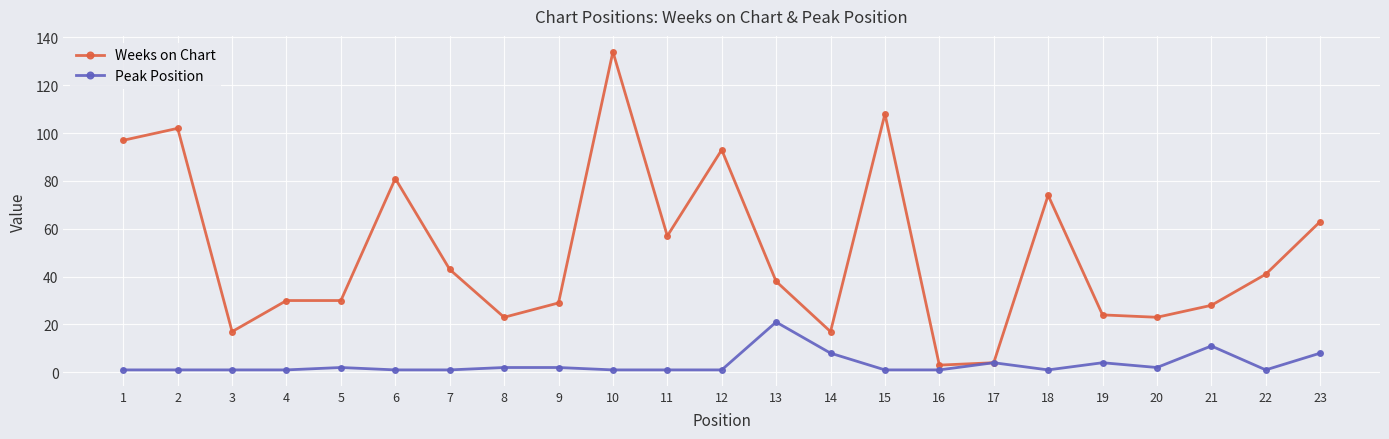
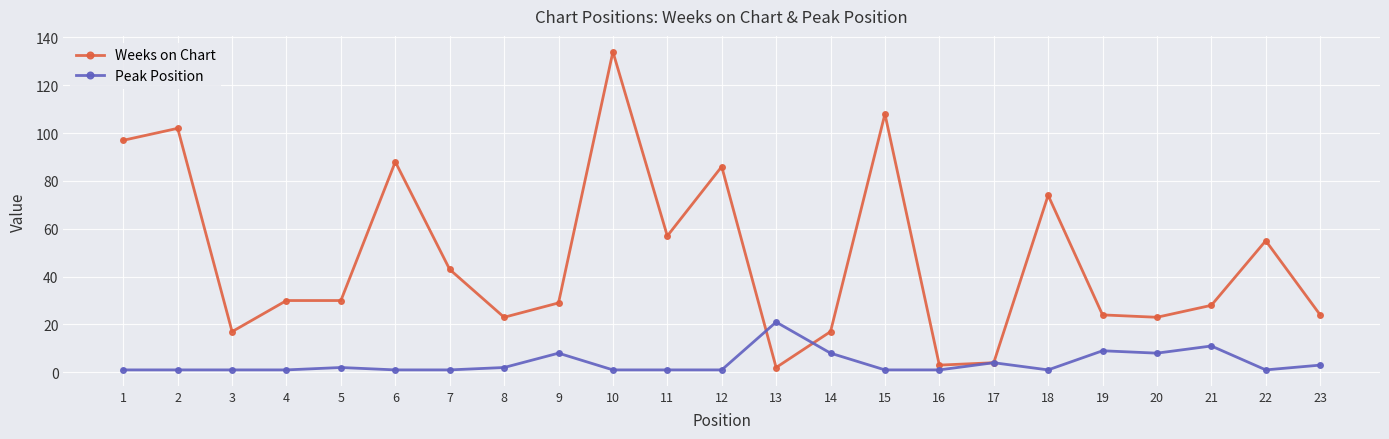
  {
    "Weeks on Chart": {
      "1": 97,
      "2": 102,
      "3": 17,
      "4": 30,
      "5": 30,
-     "6": 81,
+     "6": 88,
      "7": 43,
      "8": 23,
      "9": 29,
      "10": 134,
      "11": 57,
-     "12": 93,
-     "13": 38,
+     "12": 86,
+     "13": 2,
      "14": 17,
      "15": 108,
      "16": 3,
      "18": 74,
      "19": 24,
      "20": 23,
      "21": 28,
-     "22": 41,
-     "23": 63
+     "22": 55,
+     "23": 24
    },
    "Peak Position": {
      "1": 1,
      "2": 1,
      "3": 1,
      "4": 1,
      "5": 2,
      "6": 1,
      "7": 1,
      "8": 2,
-     "9": 2,
+     "9": 8,
      "10": 1,
      "11": 1,
      "12": 1,
      "13": 21,
      "14": 8,
      "15": 1,
      "16": 1,
      "18": 1,
-     "19": 4,
-     "20": 2,
+     "19": 9,
+     "20": 8,
      "21": 11,
      "22": 1,
-     "23": 8
+     "23": 3
    }
  }
